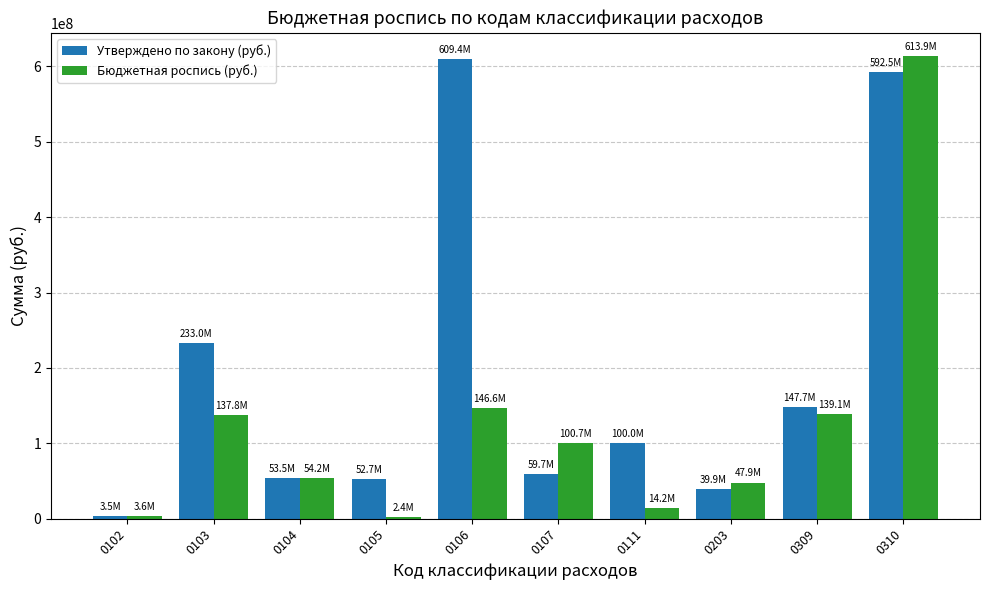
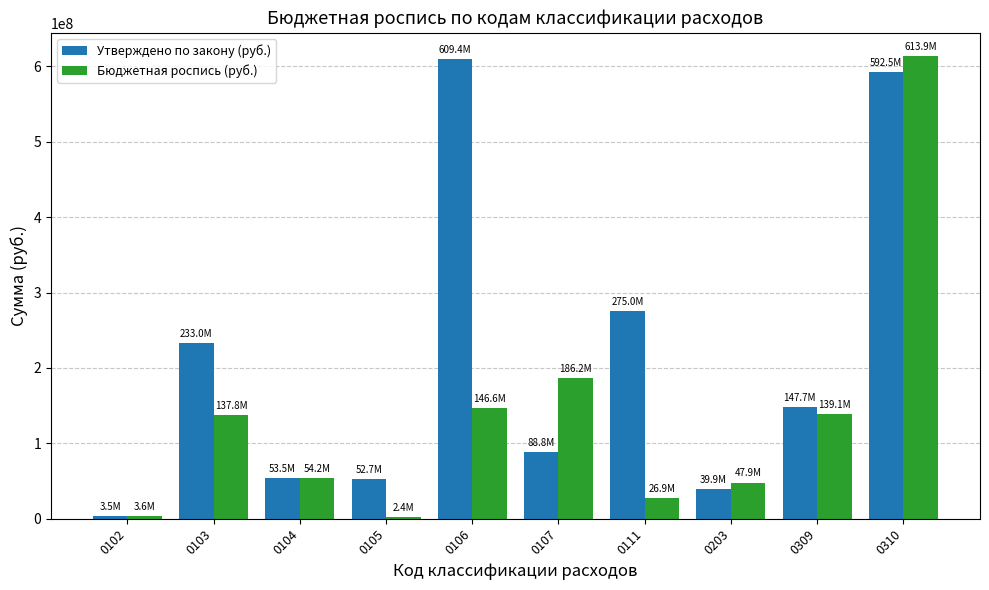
  {
    "Утверждено по закону (руб.)": {
      "0102": "3.5M",
      "0103": "233.0M",
      "0104": "53.5M",
      "0105": "52.7M",
      "0106": "609.4M",
-     "0107": "59.7M",
-     "0111": "100.0M",
+     "0107": "88.8M",
+     "0111": "275.0M",
      "0203": "39.9M",
      "0309": "147.7M",
      "0310": "592.5M"
    },
    "Бюджетная роспись (руб.)": {
      "0102": "3.6M",
      "0103": "137.8M",
      "0104": "54.2M",
      "0105": "2.4M",
      "0106": "146.6M",
-     "0107": "100.7M",
-     "0111": "14.2M",
+     "0107": "186.2M",
+     "0111": "26.9M",
      "0203": "47.9M",
      "0309": "139.1M",
      "0310": "613.9M"
    }
  }
